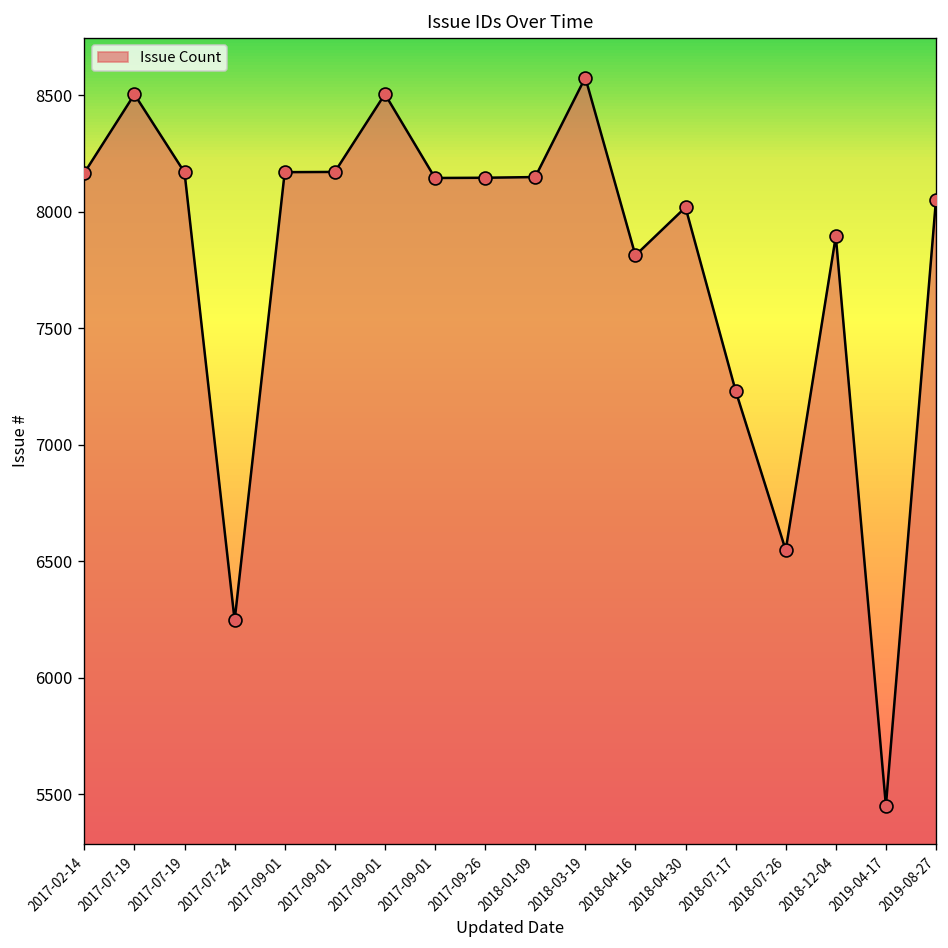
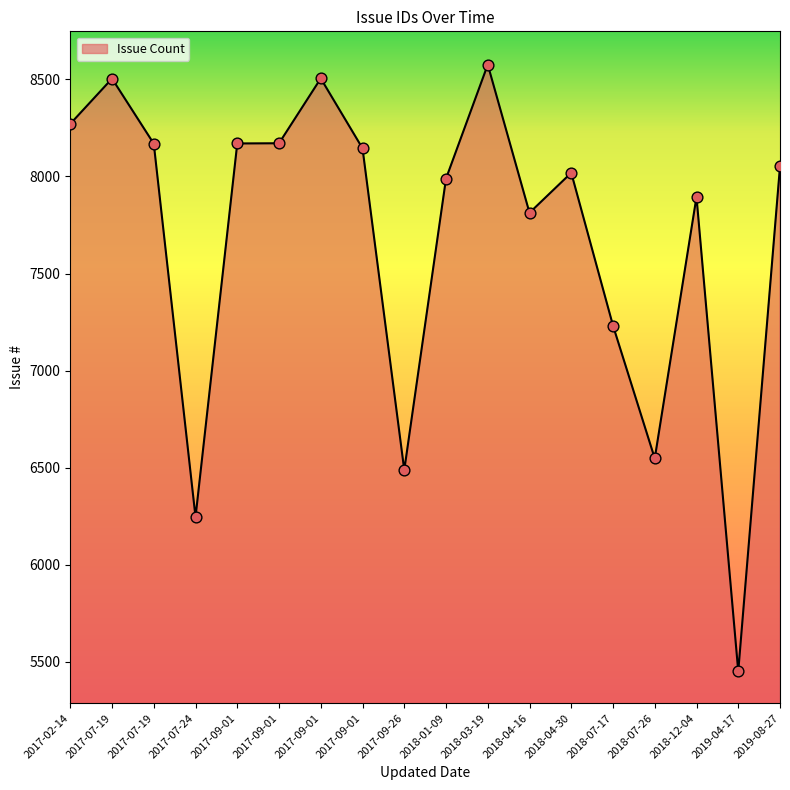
  {
-   "2017-02-14": 8170,
+   "2017-02-14": 8270,
    "2017-07-24": 6250,
-   "2017-09-26": 8150,
-   "2018-01-09": 8150,
+   "2017-09-26": 6490,
+   "2018-01-09": 7990,
    "2018-03-19": 8580,
    "2018-04-16": 7810,
    "2018-04-30": 8020,
    "2018-07-17": 7230,
    "2018-07-26": 6550,
    "2018-12-04": 7900,
    "2019-04-17": 5450,
    "2019-08-27": 8050
  }
